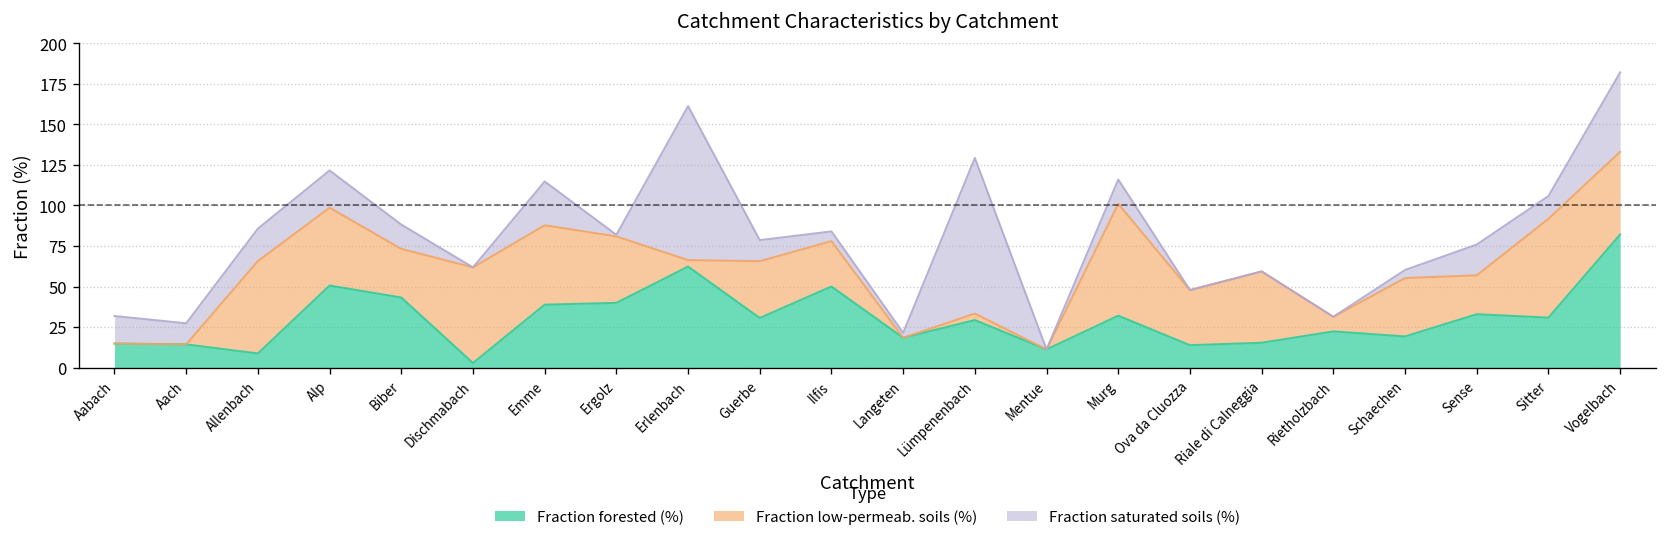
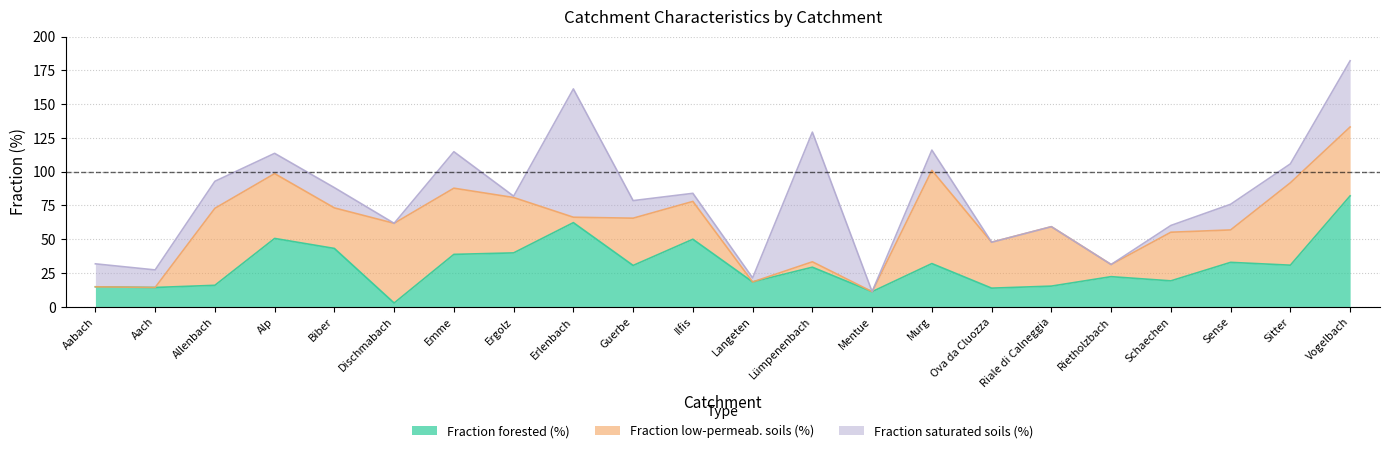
  {
    "Fraction forested (%)": {
-     "Allenbach": 9,
+     "Allenbach": 16,
      "Alp": 51,
      "Biber": 43,
      "Dischmabach": 3,
      "Emme": 39,
      "Ergolz": 40,
      "Erlenbach": 62,
      "Guerbe": 31,
      "Ilfis": 50,
      "Lümpenenbach": 29,
      "Murg": 32,
      "Ova da Cluozza": 14,
      "Riale di Calneggia": 15,
      "Rietholzbach": 22,
      "Schaechen": 19,
      "Sense": 33,
      "Sitter": 31,
      "Vogelbach": 82
    },
    "Fraction low-permeab. soils (%)": {
      "Allenbach": 57,
      "Alp": 48,
      "Biber": 30,
      "Emme": 49,
      "Erlenbach": 4,
      "Guerbe": 35,
      "Ilfis": 28,
      "Lümpenenbach": 4,
      "Murg": 69,
      "Schaechen": 36,
      "Sense": 24,
      "Sitter": 61,
      "Vogelbach": 51
    },
    "Fraction saturated soils (%)": {
      "Aabach": 17,
      "Aach": 13,
      "Allenbach": 20,
-     "Alp": 23,
+     "Alp": 15,
      "Biber": 15,
      "Emme": 27,
      "Erlenbach": 95,
      "Guerbe": 13,
      "Ilfis": 6,
      "Langeten": 3,
      "Lümpenenbach": 96,
      "Murg": 15,
      "Schaechen": 5,
      "Sense": 19,
      "Sitter": 14,
      "Vogelbach": 49
    }
  }
